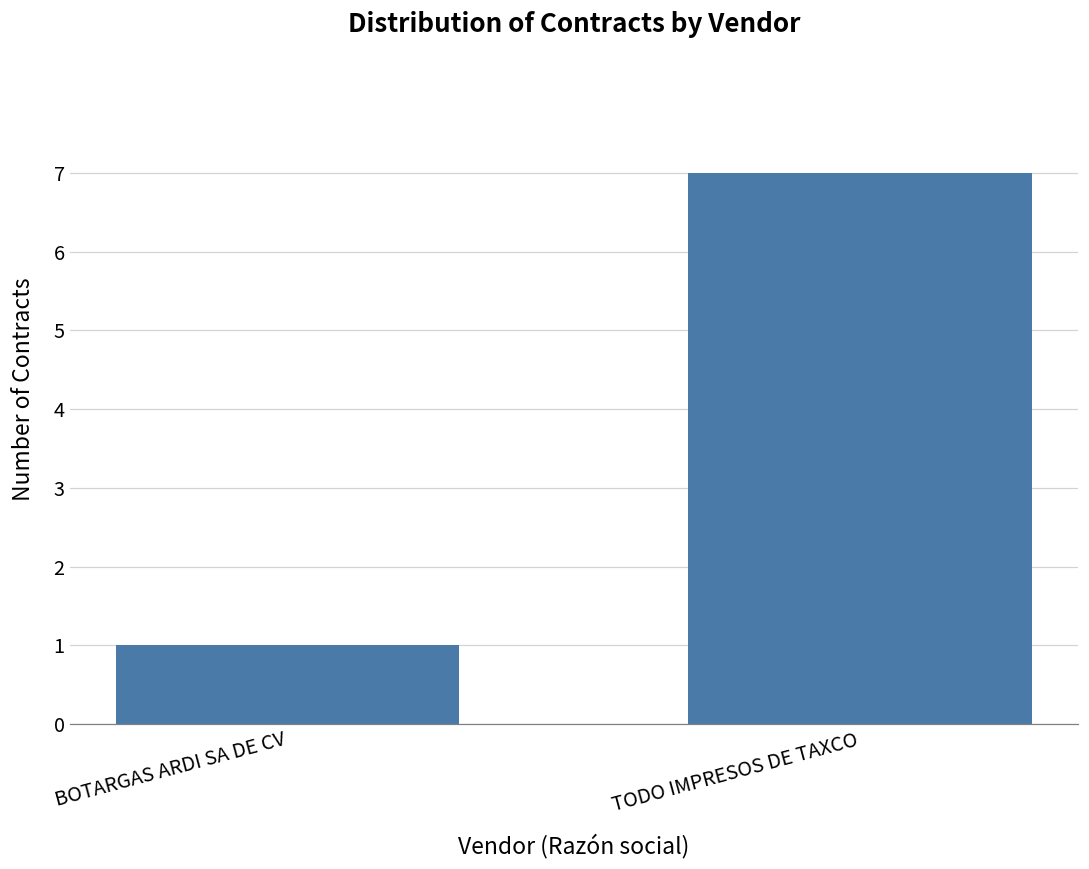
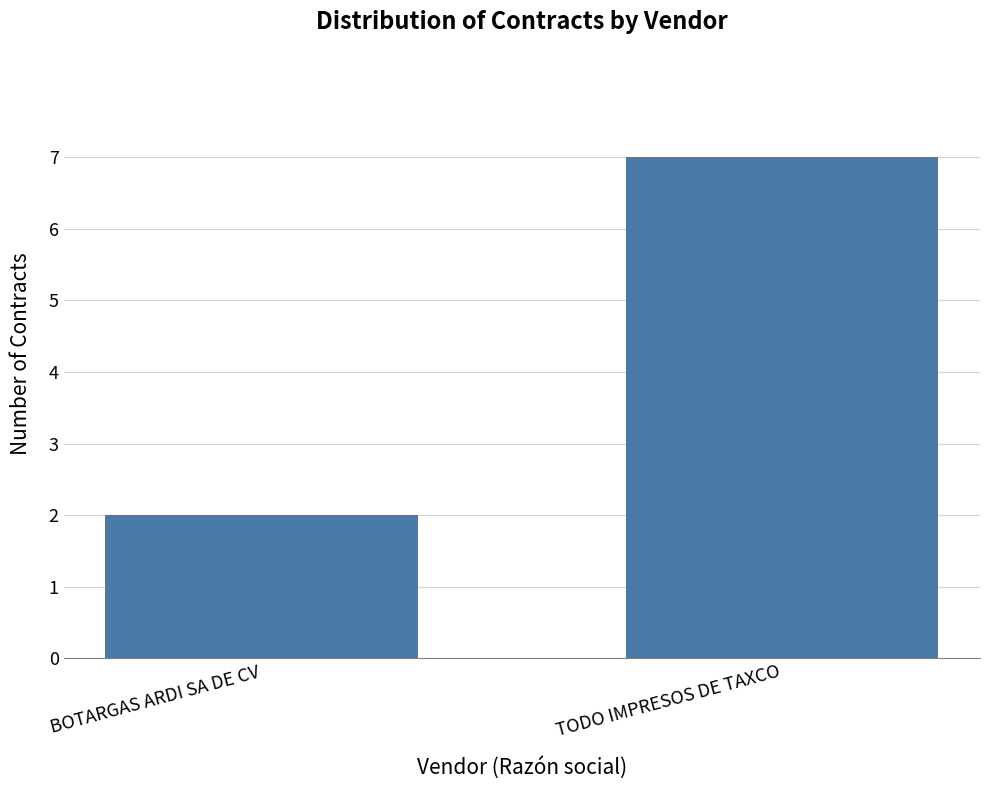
  {
-   "BOTARGAS ARDI SA DE CV": 1,
+   "BOTARGAS ARDI SA DE CV": 2,
    "TODO IMPRESOS DE TAXCO": 7
  }
